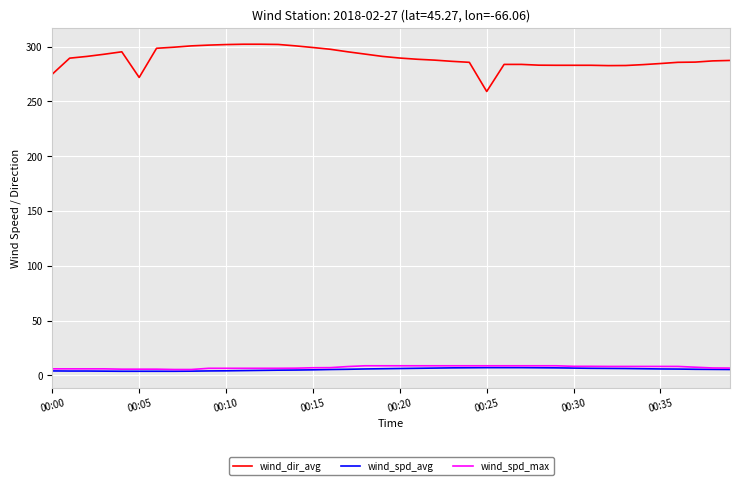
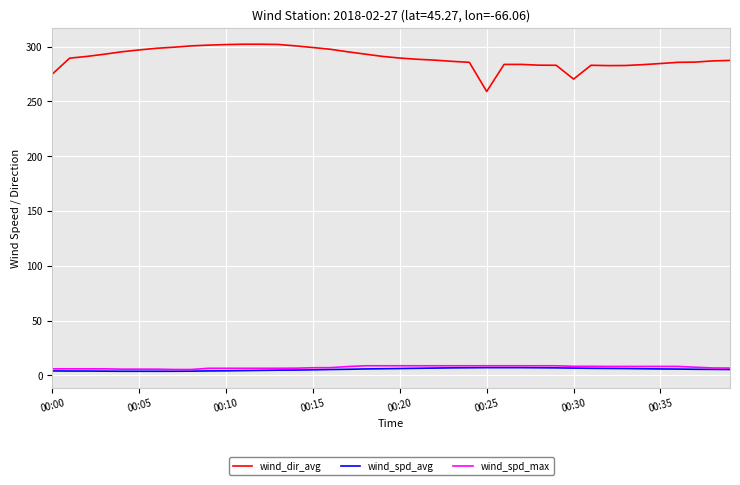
  {
    "wind_dir_avg": {
      "00:00": 275,
-     "00:05": 272,
+     "00:05": 297,
      "00:10": 302,
      "00:15": 299,
      "00:20": 290,
      "00:25": 259,
-     "00:30": 283,
+     "00:30": 270,
      "00:35": 285
    },
    "wind_spd_avg": {
      "00:10": 4,
      "00:20": 6
    },
    "wind_spd_max": {
      "00:10": 7,
      "00:20": 9
    }
  }
